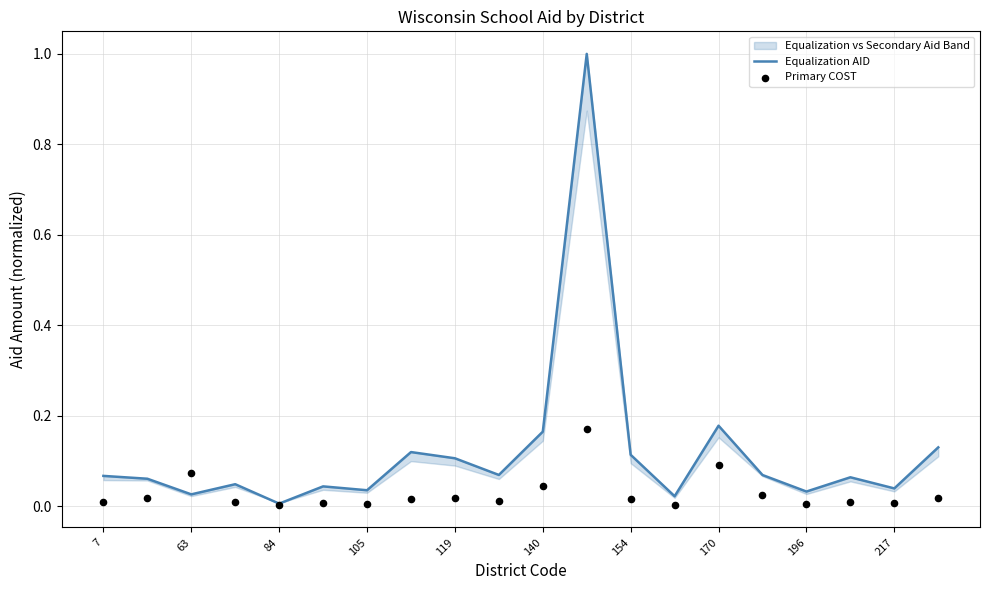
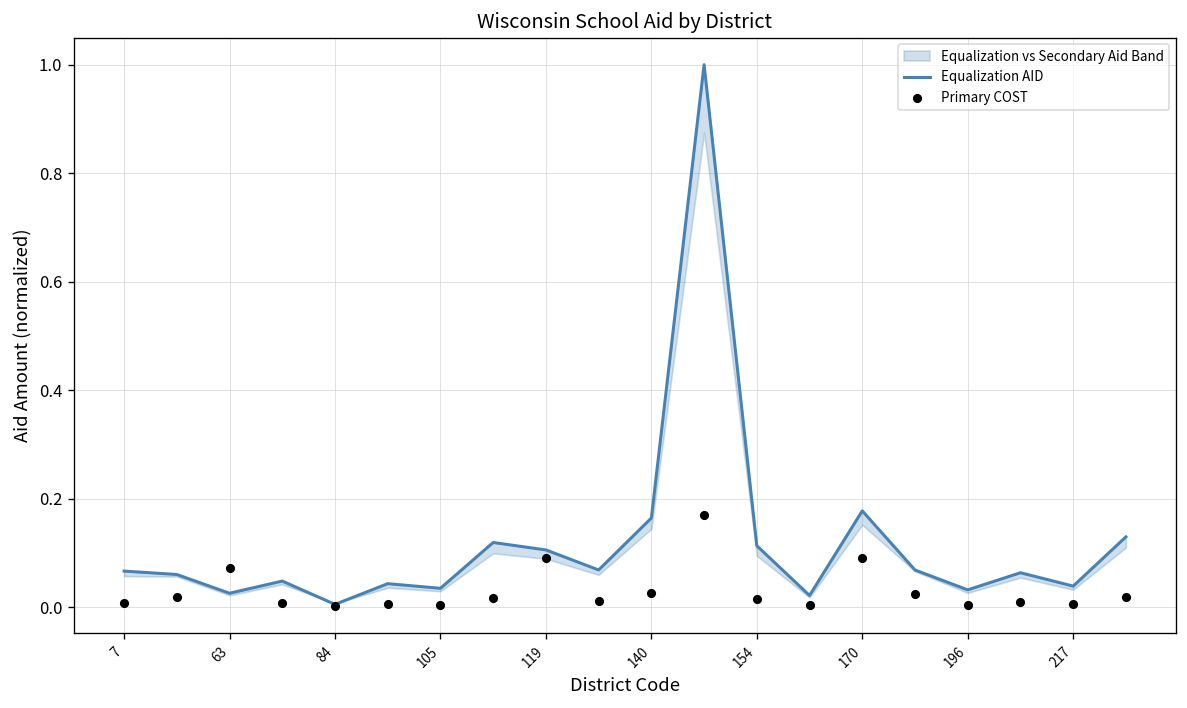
  {
    "Primary COST": {
-     "119": 0.02,
-     "140": 0.04
+     "119": 0.09,
+     "140": 0.03
    }
  }
